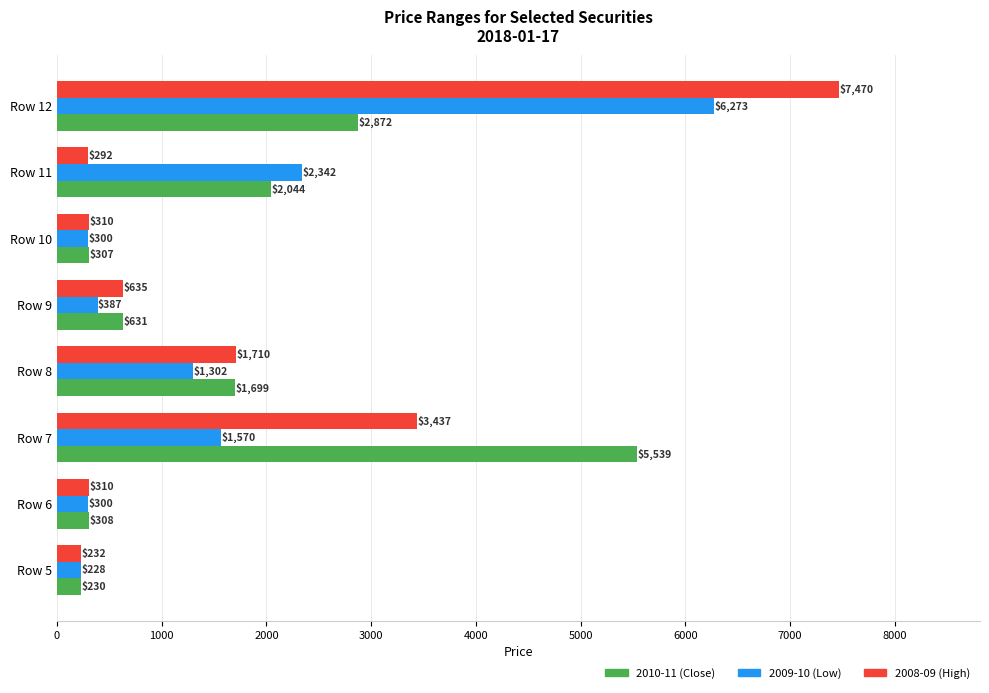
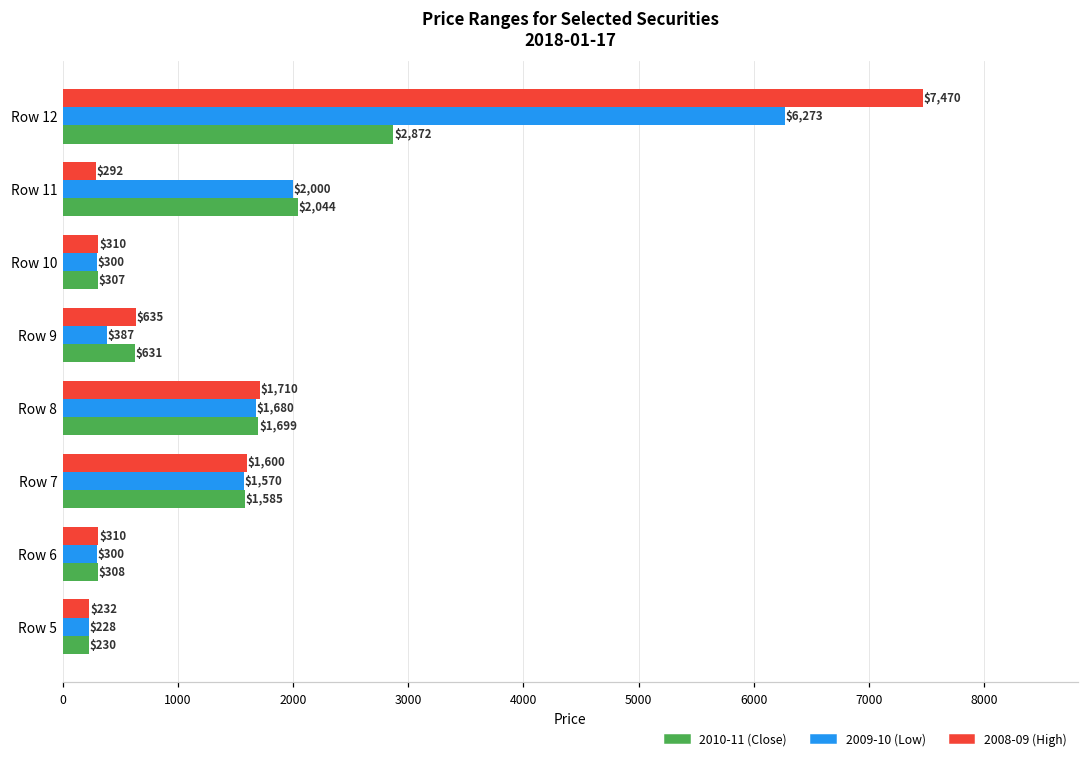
  {
    "2010-11 (Close)": {
      "Row 12": "$2,872",
      "Row 11": "$2,044",
      "Row 10": "$307",
      "Row 9": "$631",
      "Row 8": "$1,699",
-     "Row 7": "$5,539",
+     "Row 7": "$1,585",
      "Row 6": "$308",
      "Row 5": "$230"
    },
    "2009-10 (Low)": {
      "Row 12": "$6,273",
-     "Row 11": "$2,342",
+     "Row 11": "$2,000",
      "Row 10": "$300",
      "Row 9": "$387",
-     "Row 8": "$1,302",
+     "Row 8": "$1,680",
      "Row 7": "$1,570",
      "Row 6": "$300",
      "Row 5": "$228"
    },
    "2008-09 (High)": {
      "Row 12": "$7,470",
      "Row 11": "$292",
      "Row 10": "$310",
      "Row 9": "$635",
      "Row 8": "$1,710",
-     "Row 7": "$3,437",
+     "Row 7": "$1,600",
      "Row 6": "$310",
      "Row 5": "$232"
    }
  }
